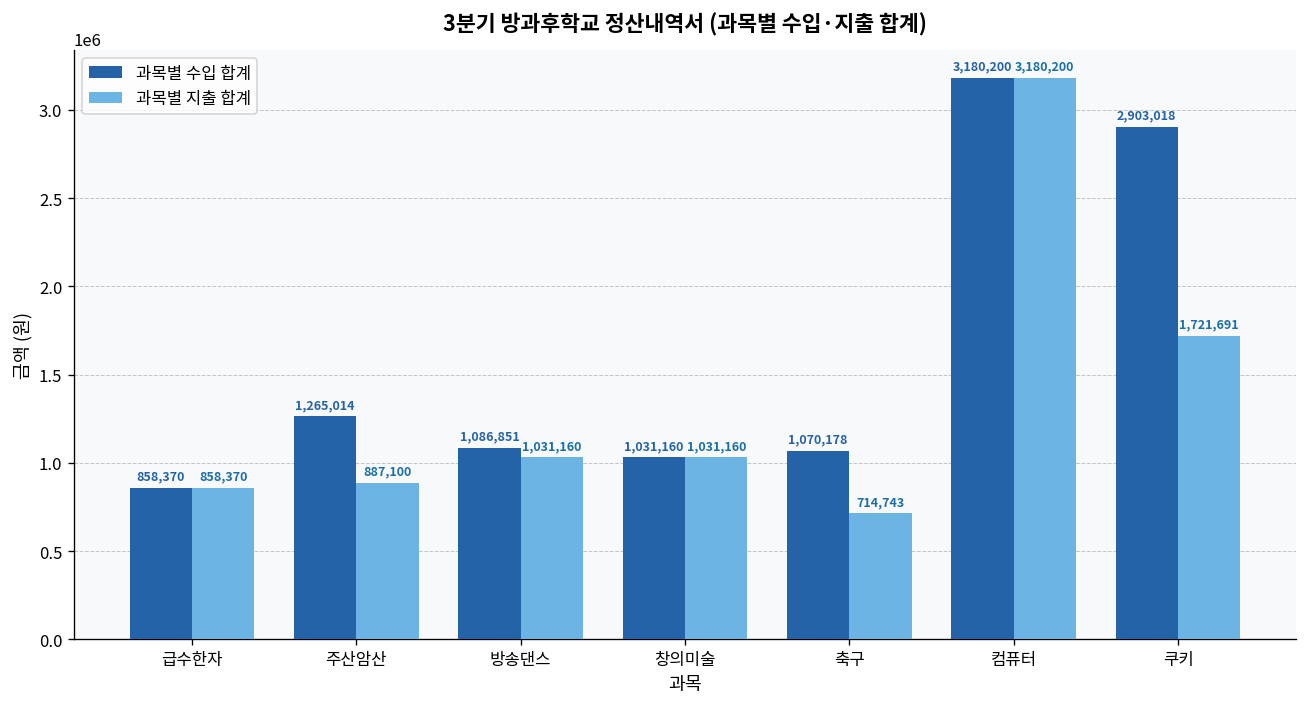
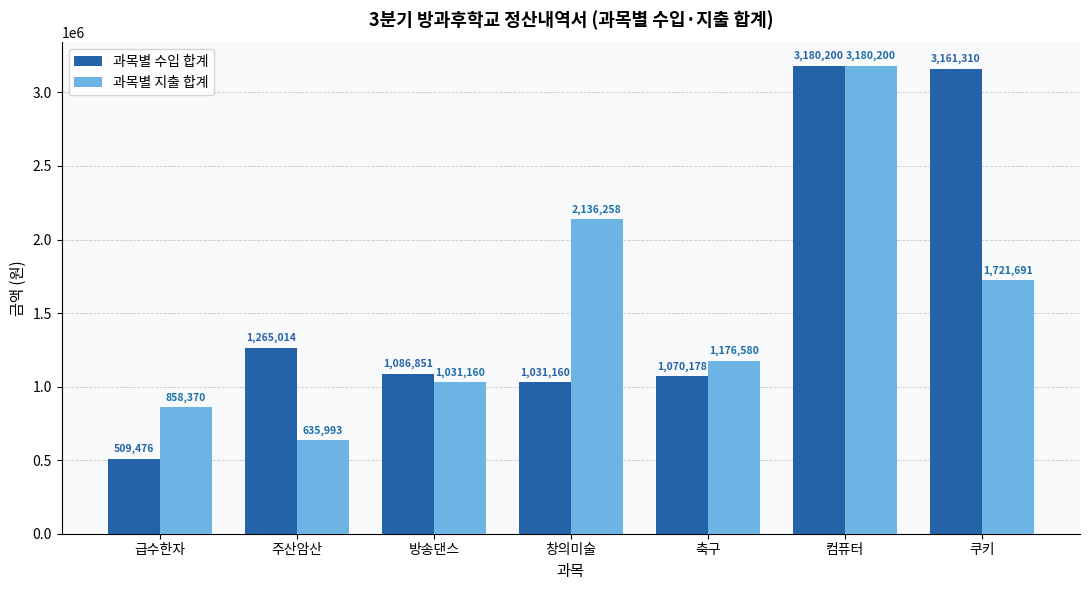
  {
    "과목별 수입 합계": {
-     "급수한자": "858,370",
+     "급수한자": "509,476",
      "주산암산": "1,265,014",
      "방송댄스": "1,086,851",
      "창의미술": "1,031,160",
      "축구": "1,070,178",
      "컴퓨터": "3,180,200",
-     "쿠키": "2,903,018"
+     "쿠키": "3,161,310"
    },
    "과목별 지출 합계": {
      "급수한자": "858,370",
-     "주산암산": "887,100",
+     "주산암산": "635,993",
      "방송댄스": "1,031,160",
-     "창의미술": "1,031,160",
-     "축구": "714,743",
+     "창의미술": "2,136,258",
+     "축구": "1,176,580",
      "컴퓨터": "3,180,200",
      "쿠키": "1,721,691"
    }
  }
